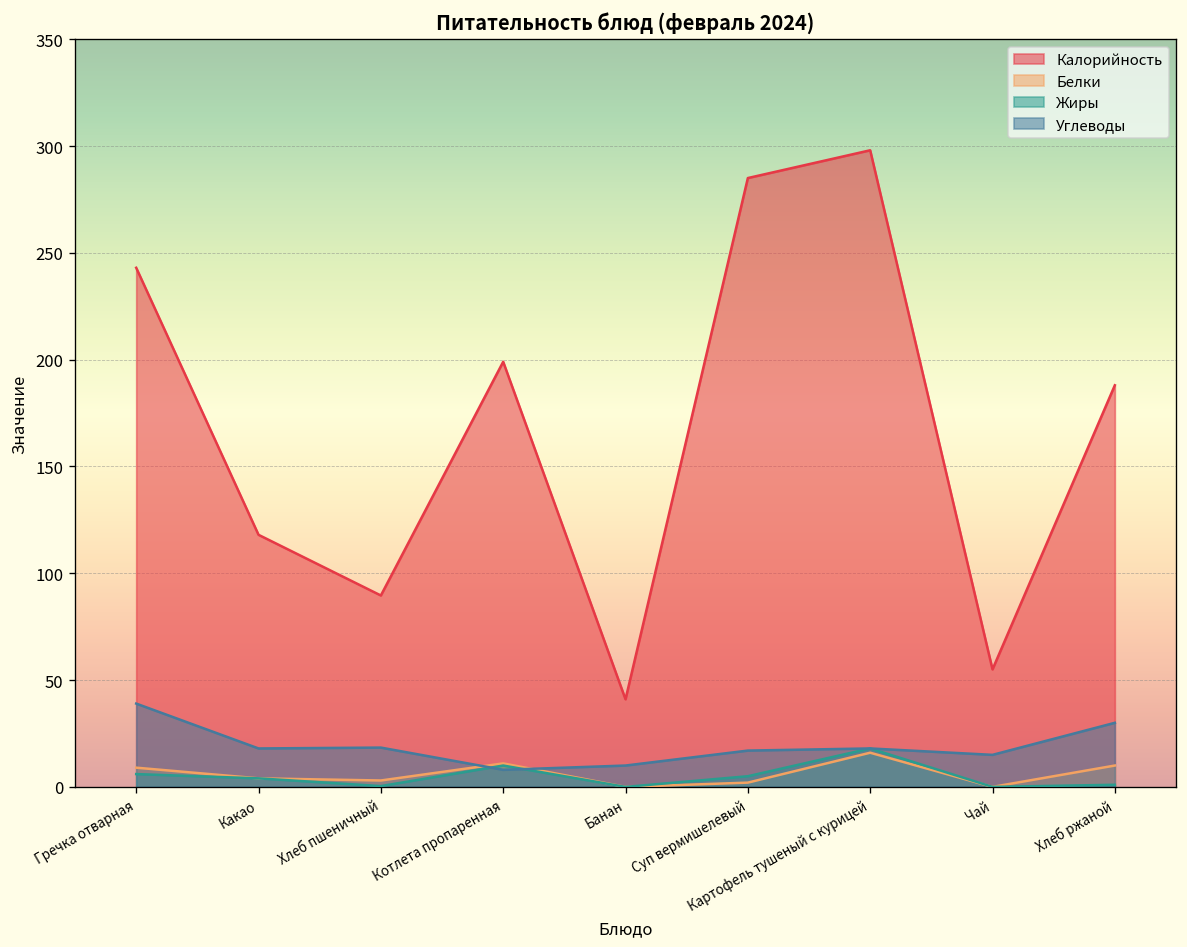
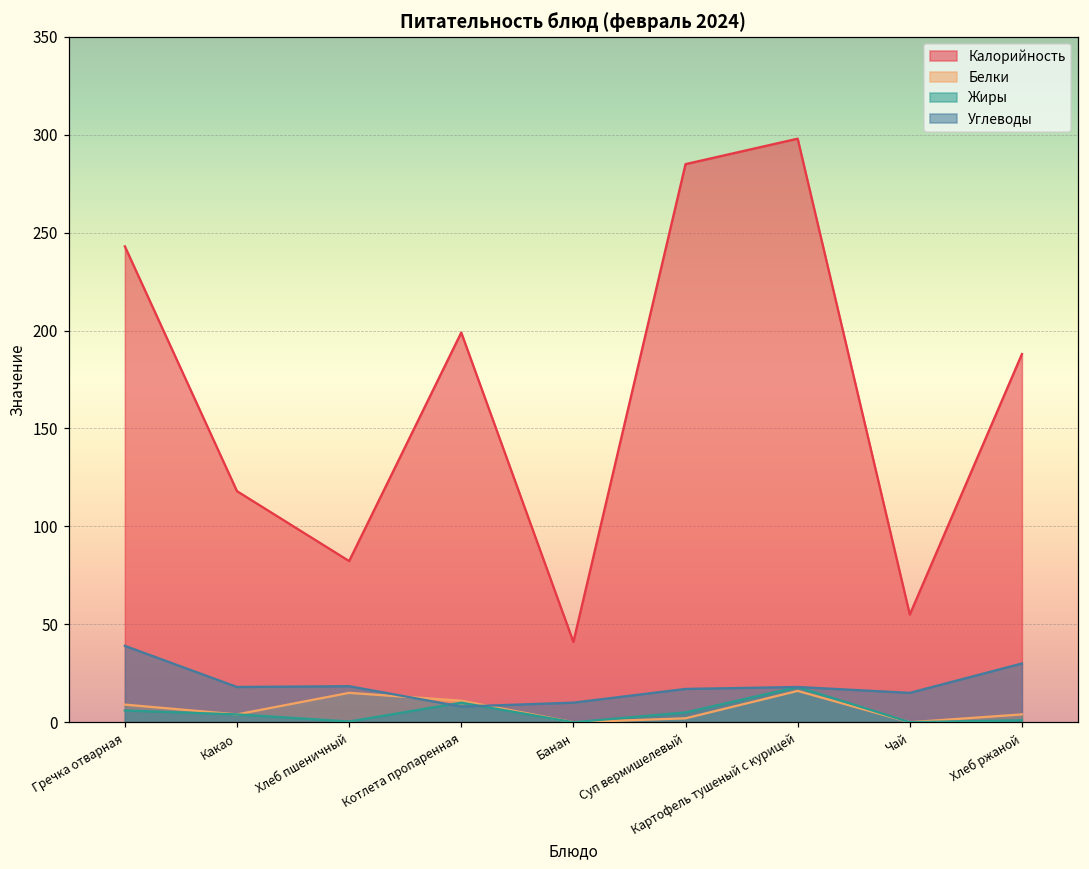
  {
    "Калорийность": {
      "Гречка отварная": 243,
      "Какао": 118,
-     "Хлеб пшеничный": 90,
+     "Хлеб пшеничный": 82,
      "Котлета пропаренная": 199,
      "Банан": 41,
      "Суп вермишелевый": 285,
      "Картофель тушеный с курицей": 298,
      "Чай": 55,
      "Хлеб ржаной": 188
    },
    "Белки": {
      "Гречка отварная": 9,
-     "Хлеб пшеничный": 3,
+     "Хлеб пшеничный": 15,
      "Суп вермишелевый": 2,
      "Картофель тушеный с курицей": 16,
-     "Хлеб ржаной": 10
+     "Хлеб ржаной": 4
    }
  }
